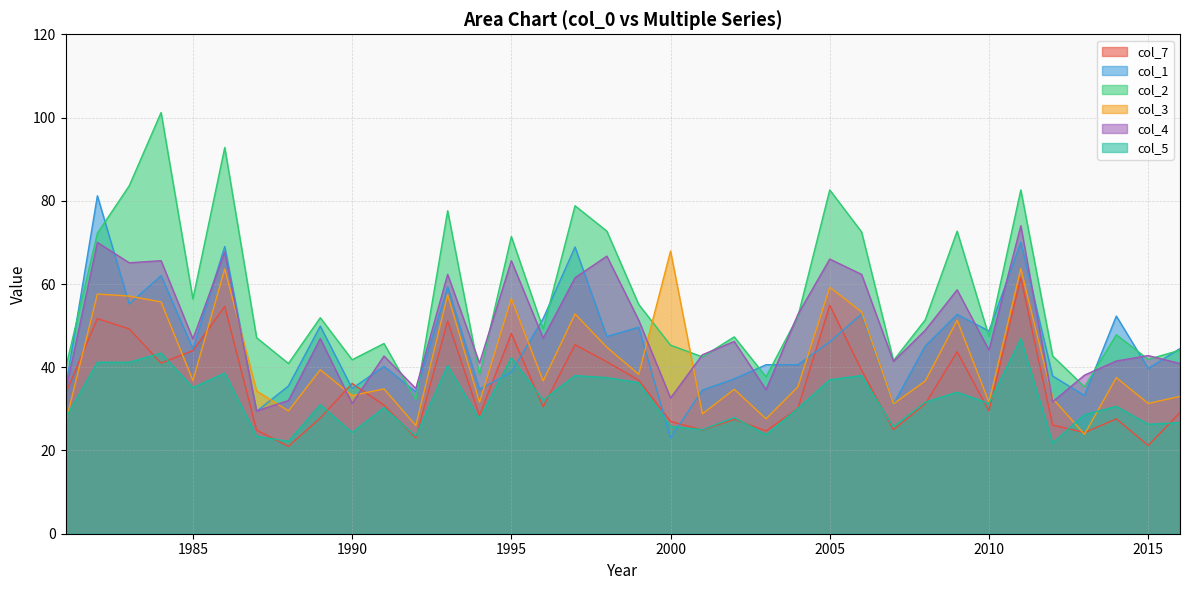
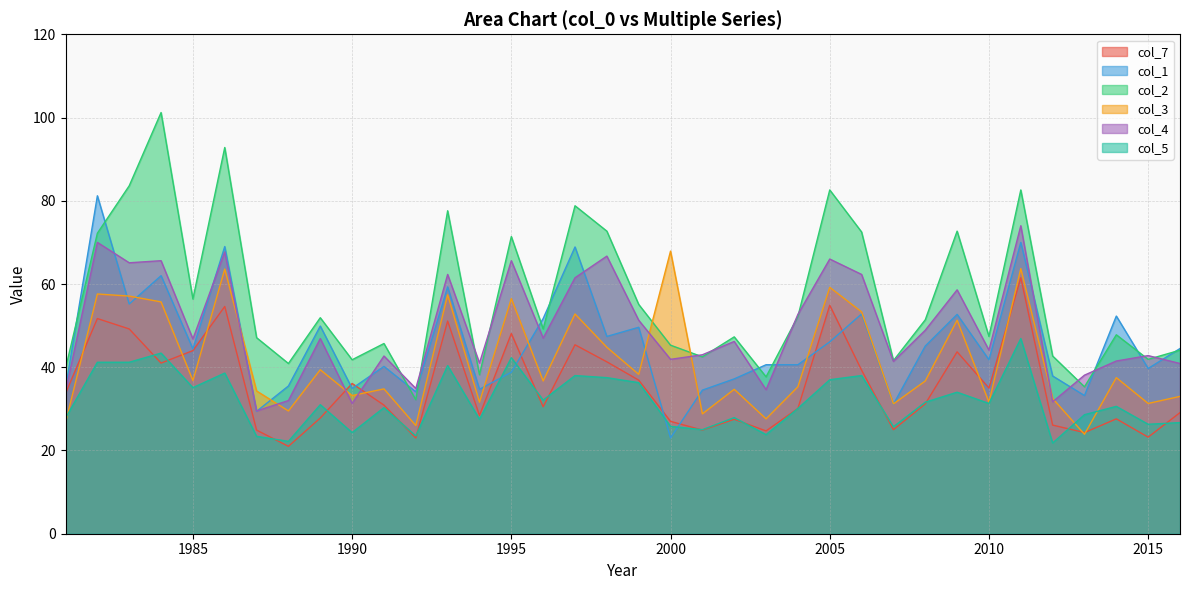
  {
    "col_7": {
      "1990": 36,
      "1995": 48,
      "2000": 27,
      "2005": 55,
-     "2010": 30,
-     "2015": 21
+     "2010": 35,
+     "2015": 23
    },
    "col_1": {
      "1990": 35,
      "1995": 39,
      "2000": 23,
      "2005": 46,
-     "2010": 49,
+     "2010": 42,
      "2015": 40
    },
    "col_3": {
      "1985": 37,
      "1990": 33,
      "1995": 57,
      "2000": 68,
      "2005": 59,
      "2015": 31
    },
    "col_4": {
      "1985": 47,
      "1990": 31,
      "1995": 66,
-     "2000": 33,
+     "2000": 42,
      "2005": 66,
      "2010": 44,
      "2015": 43
    }
  }
